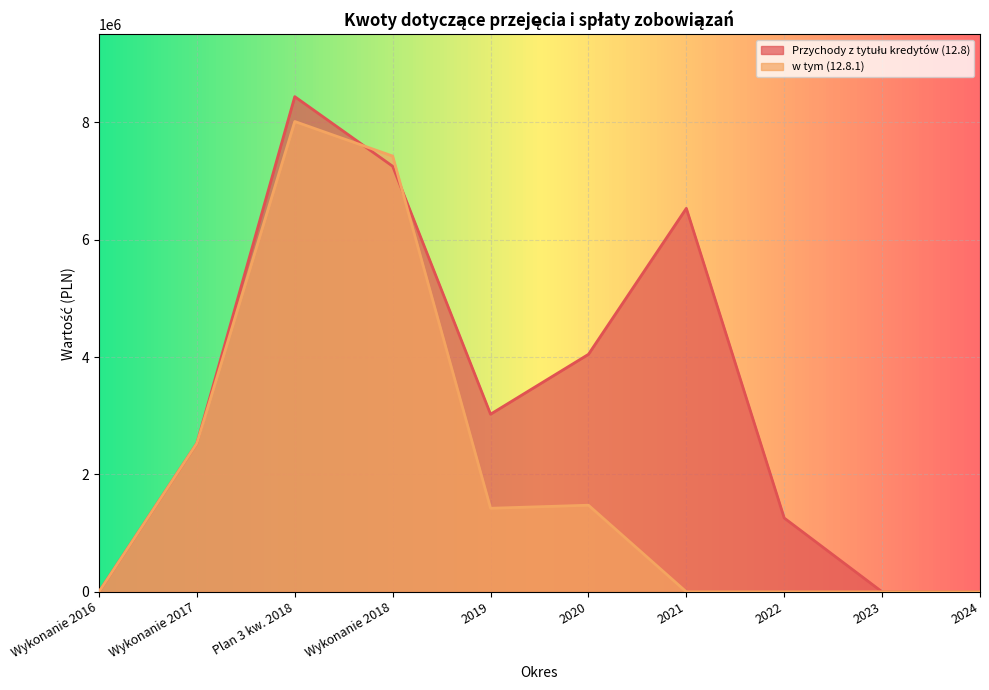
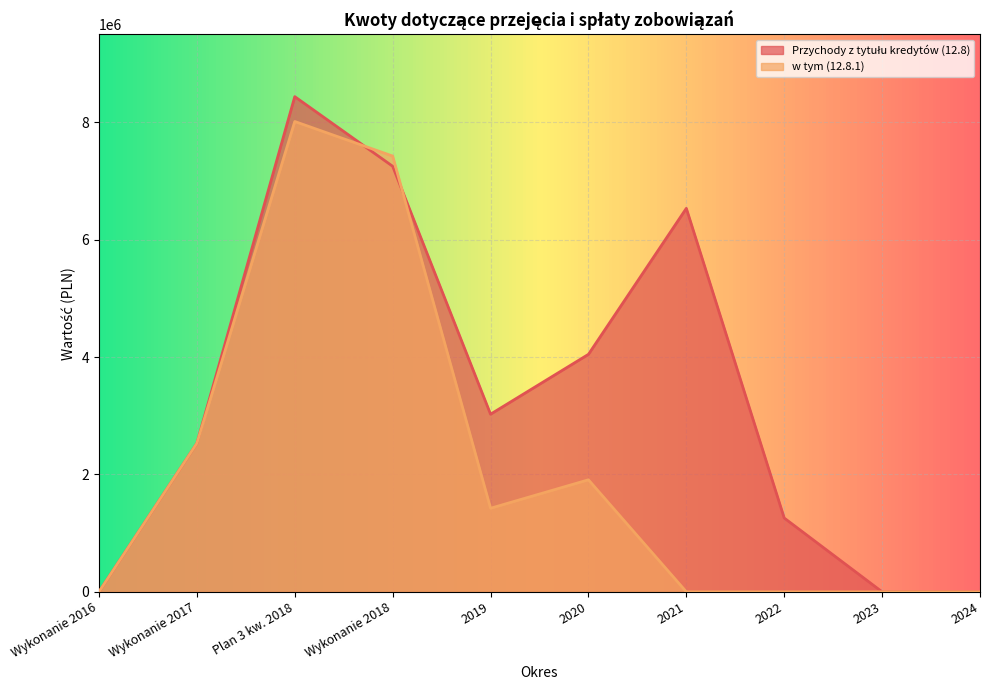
  {
    "Przychody z tytułu kredytów (12.8)": {
      "Plan 3 kw. 2018": 8400000,
      "Wykonanie 2018": 7300000,
      "2019": 3000000,
      "2020": 4000000,
      "2021": 6500000,
      "2022": 1300000
    },
    "w tym (12.8.1)": {
      "Plan 3 kw. 2018": 8000000,
      "Wykonanie 2018": 7400000,
      "2019": 1400000,
-     "2020": 1500000,
+     "2020": 1900000,
      "2021": 0,
      "2022": 0
    }
  }
